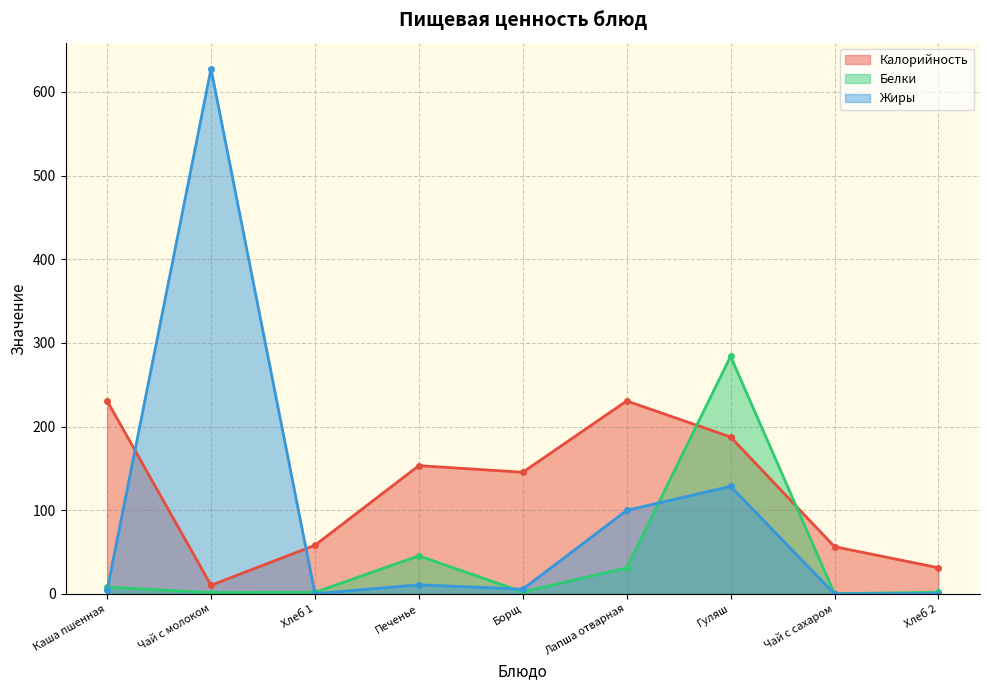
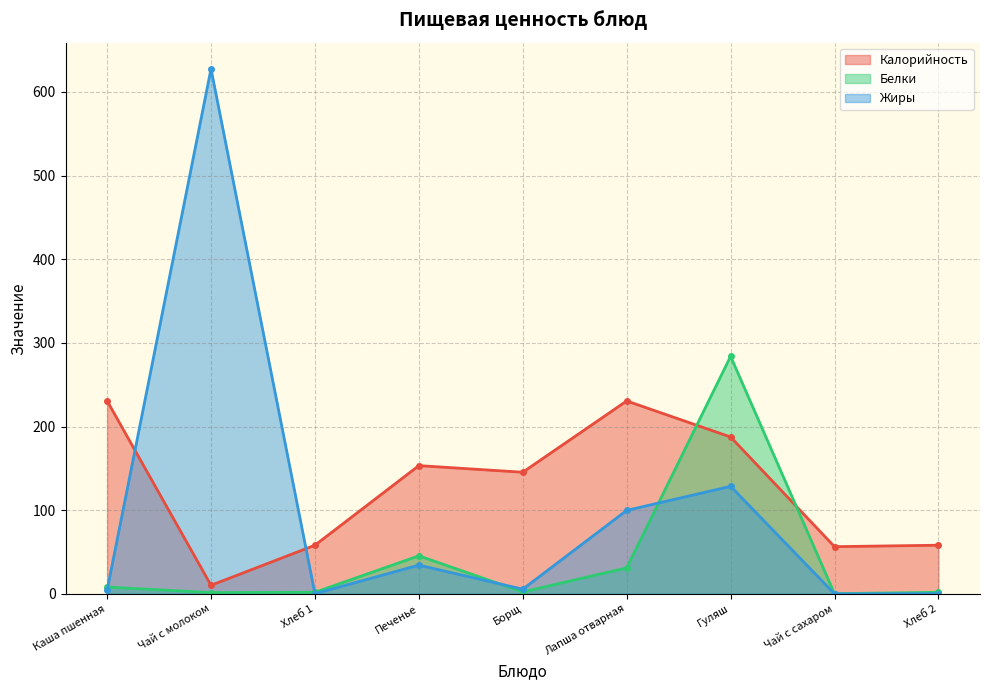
  {
    "Калорийность": {
      "Каша пшенная": 230,
      "Чай с молоком": 10,
      "Хлеб 1": 60,
      "Печенье": 150,
      "Борщ": 150,
      "Лапша отварная": 230,
      "Гуляш": 190,
      "Чай с сахаром": 60,
-     "Хлеб 2": 30
+     "Хлеб 2": 60
    },
    "Белки": {
      "Каша пшенная": 10,
      "Чай с молоком": 0,
      "Печенье": 50,
      "Борщ": 0,
      "Лапша отварная": 30,
      "Гуляш": 280
    },
    "Жиры": {
      "Каша пшенная": 0,
      "Чай с молоком": 630,
-     "Печенье": 10,
+     "Печенье": 30,
      "Борщ": 10,
      "Лапша отварная": 100,
      "Гуляш": 130
    }
  }
